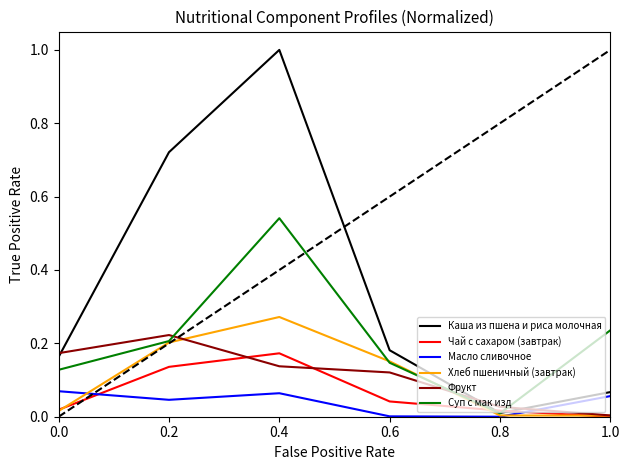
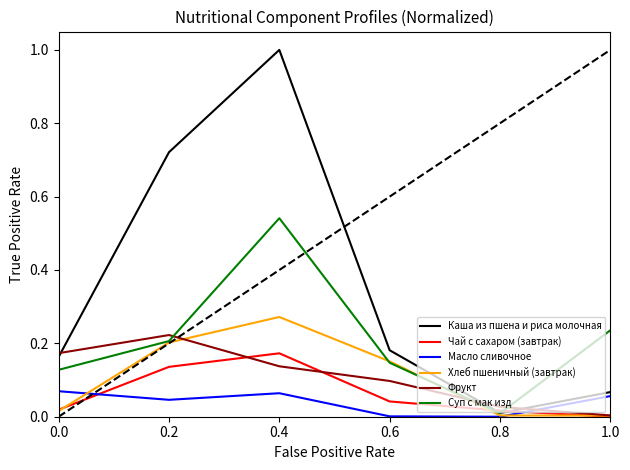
  {
    "Чай с сахаром (завтрак)": {
      "0.2": 0.14,
      "0.4": 0.17,
      "0.6": 0.04
    },
    "Масло сливочное": {
      "0.0": 0.07,
      "0.2": 0.05,
      "0.4": 0.06,
      "0.6": 0.00,
      "1.0": 0.06
    },
    "Хлеб пшеничный (завтрак)": {
      "0.4": 0.27
    },
    "Фрукт": {
      "0.0": 0.17,
      "0.2": 0.22,
      "0.4": 0.14,
-     "0.6": 0.12
+     "0.6": 0.10
    },
    "Суп с мак изд": {
      "0.0": 0.13,
      "0.4": 0.54,
      "1.0": 0.24
    }
  }
